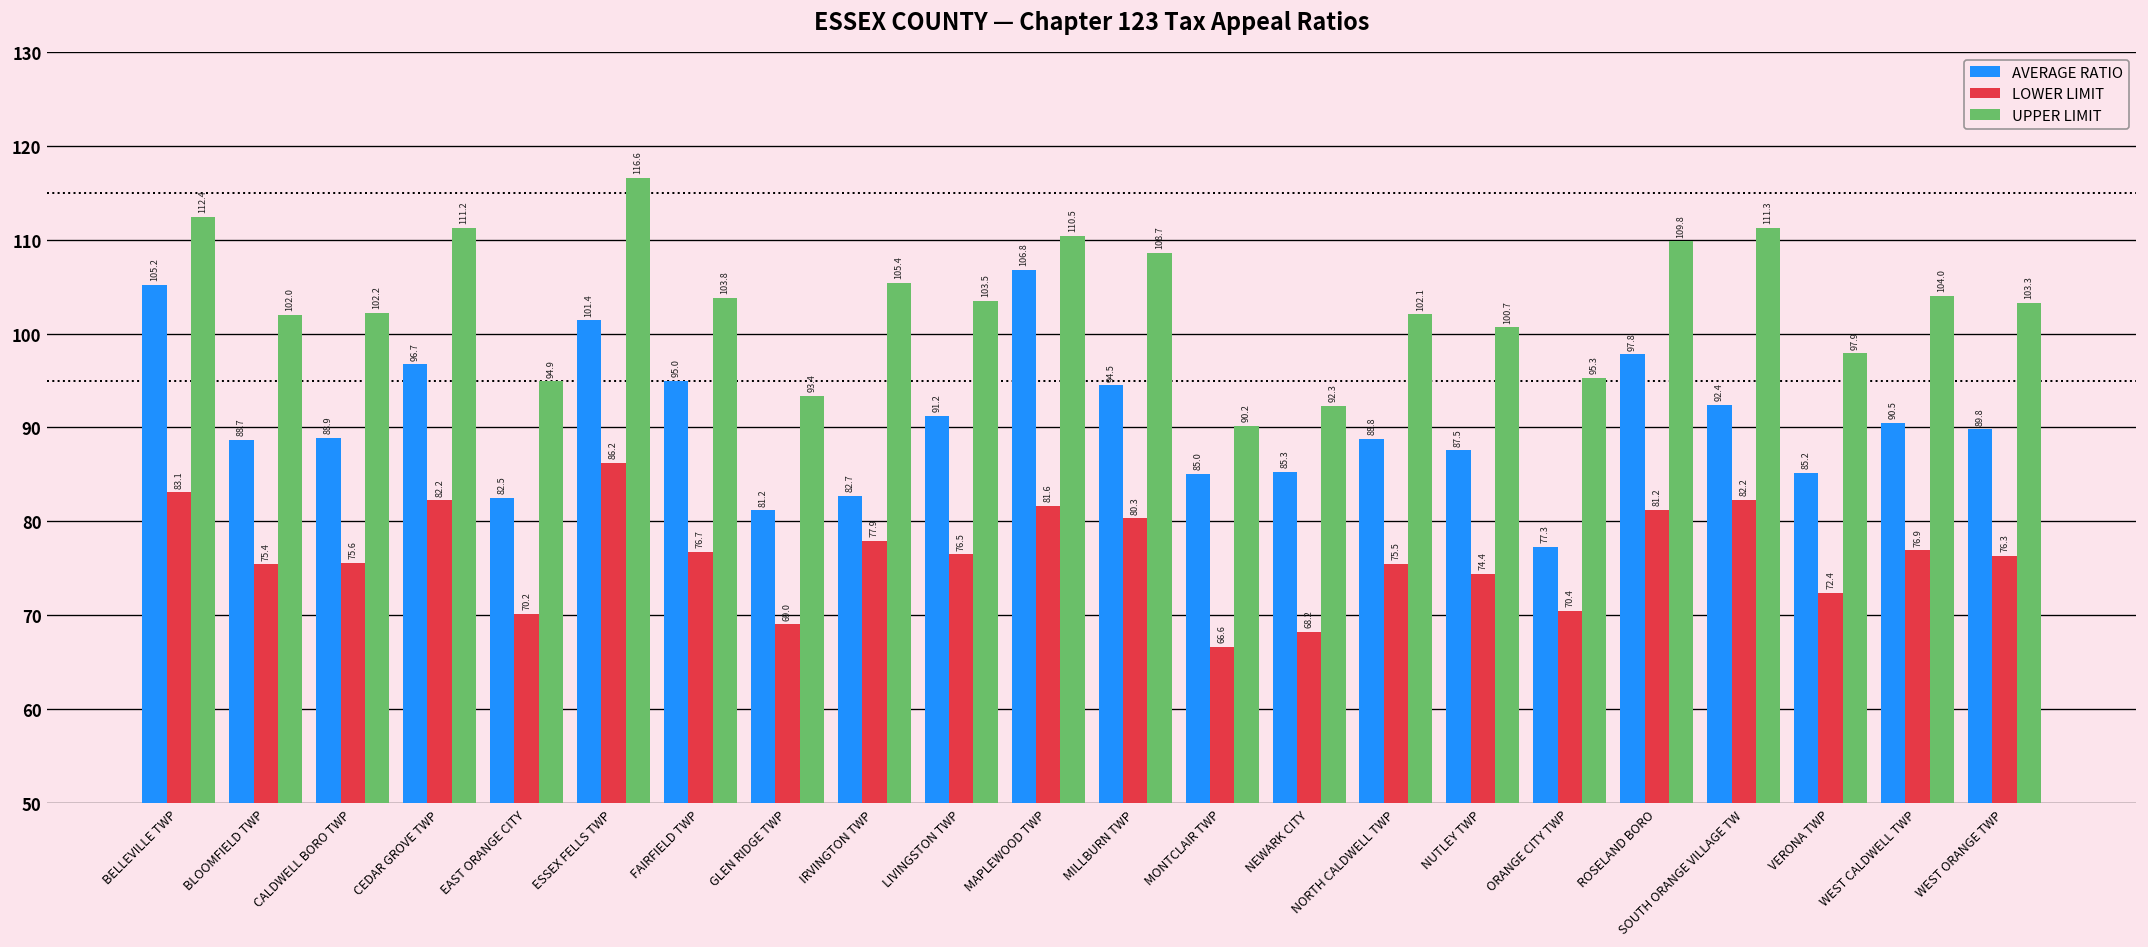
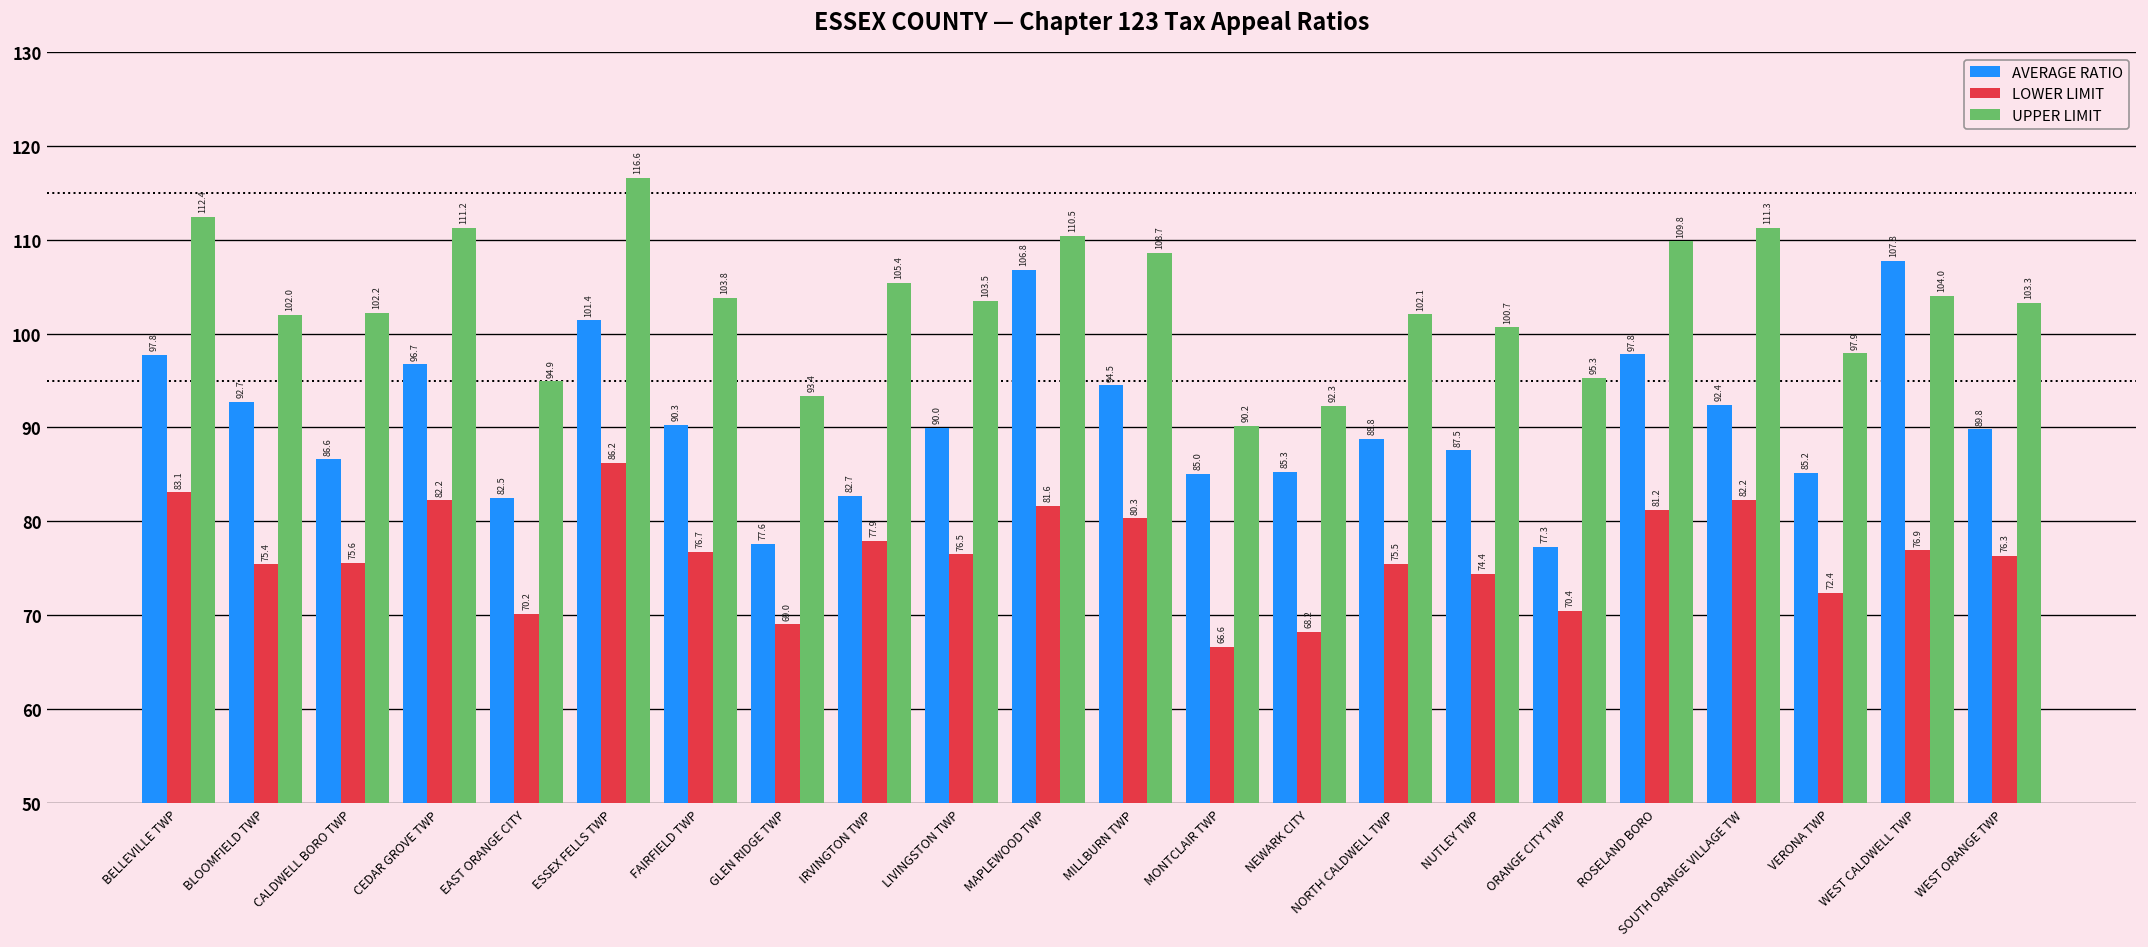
  {
    "AVERAGE RATIO": {
-     "BELLEVILLE TWP": 105.2,
-     "BLOOMFIELD TWP": 88.7,
-     "CALDWELL BORO TWP": 88.9,
+     "BELLEVILLE TWP": 97.8,
+     "BLOOMFIELD TWP": 92.7,
+     "CALDWELL BORO TWP": 86.6,
      "CEDAR GROVE TWP": 96.7,
      "EAST ORANGE CITY": 82.5,
      "ESSEX FELLS TWP": 101.4,
-     "FAIRFIELD TWP": 95.0,
-     "GLEN RIDGE TWP": 81.2,
+     "FAIRFIELD TWP": 90.3,
+     "GLEN RIDGE TWP": 77.6,
      "IRVINGTON TWP": 82.7,
-     "LIVINGSTON TWP": 91.2,
+     "LIVINGSTON TWP": 90.0,
      "MAPLEWOOD TWP": 106.8,
      "MILLBURN TWP": 94.5,
      "MONTCLAIR TWP": 85.0,
      "NEWARK CITY": 85.3,
      "NORTH CALDWELL TWP": 88.8,
      "NUTLEY TWP": 87.5,
      "ORANGE CITY TWP": 77.3,
      "ROSELAND BORO": 97.8,
      "SOUTH ORANGE VILLAGE TW": 92.4,
      "VERONA TWP": 85.2,
-     "WEST CALDWELL TWP": 90.5,
+     "WEST CALDWELL TWP": 107.8,
      "WEST ORANGE TWP": 89.8
    },
    "LOWER LIMIT": {
      "BELLEVILLE TWP": 83.1,
      "BLOOMFIELD TWP": 75.4,
      "CALDWELL BORO TWP": 75.6,
      "CEDAR GROVE TWP": 82.2,
      "EAST ORANGE CITY": 70.2,
      "ESSEX FELLS TWP": 86.2,
      "FAIRFIELD TWP": 76.7,
      "GLEN RIDGE TWP": 69.0,
      "IRVINGTON TWP": 77.9,
      "LIVINGSTON TWP": 76.5,
      "MAPLEWOOD TWP": 81.6,
      "MILLBURN TWP": 80.3,
      "MONTCLAIR TWP": 66.6,
      "NEWARK CITY": 68.2,
      "NORTH CALDWELL TWP": 75.5,
      "NUTLEY TWP": 74.4,
      "ORANGE CITY TWP": 70.4,
      "ROSELAND BORO": 81.2,
      "SOUTH ORANGE VILLAGE TW": 82.2,
      "VERONA TWP": 72.4,
      "WEST CALDWELL TWP": 76.9,
      "WEST ORANGE TWP": 76.3
    },
    "UPPER LIMIT": {
      "BELLEVILLE TWP": 112.4,
      "BLOOMFIELD TWP": 102.0,
      "CALDWELL BORO TWP": 102.2,
      "CEDAR GROVE TWP": 111.2,
      "EAST ORANGE CITY": 94.9,
      "ESSEX FELLS TWP": 116.6,
      "FAIRFIELD TWP": 103.8,
      "GLEN RIDGE TWP": 93.4,
      "IRVINGTON TWP": 105.4,
      "LIVINGSTON TWP": 103.5,
      "MAPLEWOOD TWP": 110.5,
      "MILLBURN TWP": 108.7,
      "MONTCLAIR TWP": 90.2,
      "NEWARK CITY": 92.3,
      "NORTH CALDWELL TWP": 102.1,
      "NUTLEY TWP": 100.7,
      "ORANGE CITY TWP": 95.3,
      "ROSELAND BORO": 109.8,
      "SOUTH ORANGE VILLAGE TW": 111.3,
      "VERONA TWP": 97.9,
      "WEST CALDWELL TWP": 104.0,
      "WEST ORANGE TWP": 103.3
    }
  }
